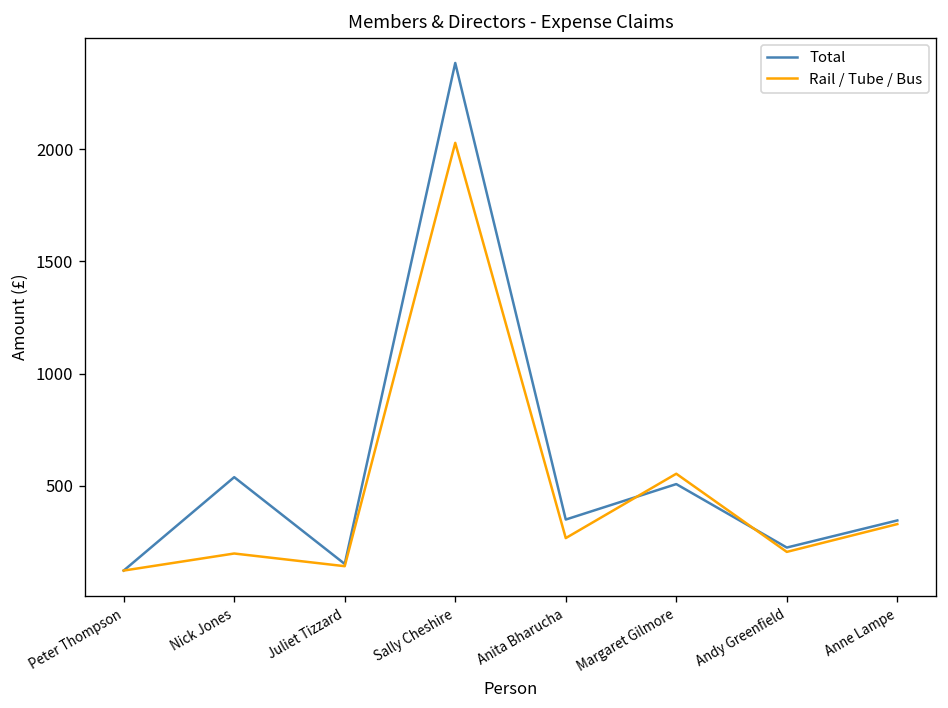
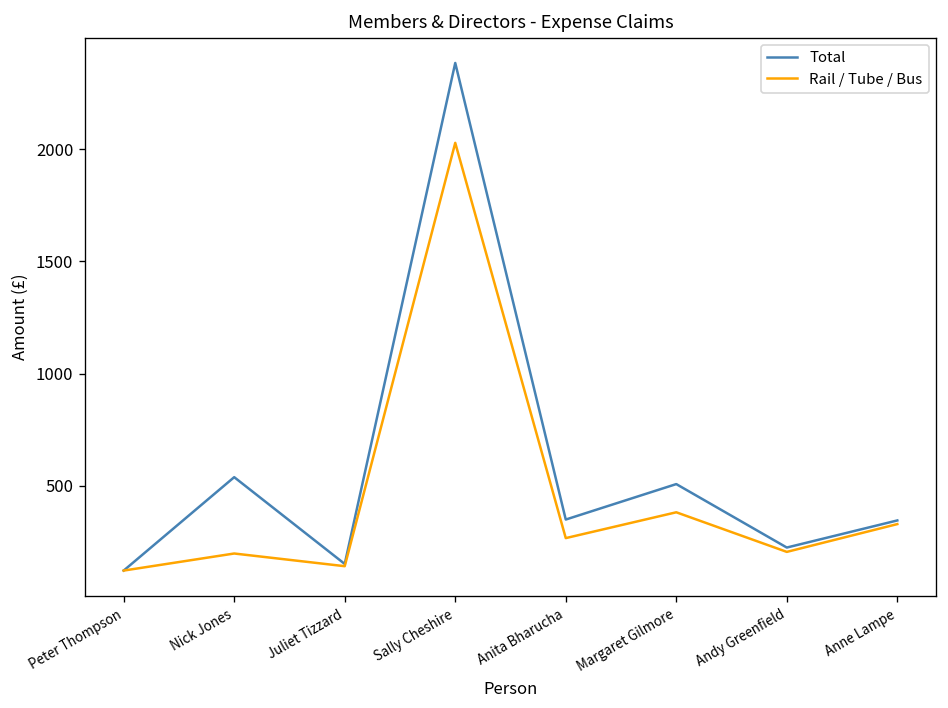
  {
    "Total": {
      "Nick Jones": 540,
      "Sally Cheshire": 2380,
      "Anita Bharucha": 350,
      "Margaret Gilmore": 510,
      "Andy Greenfield": 230,
      "Anne Lampe": 350
    },
    "Rail / Tube / Bus": {
      "Nick Jones": 200,
      "Sally Cheshire": 2030,
      "Anita Bharucha": 270,
-     "Margaret Gilmore": 550,
+     "Margaret Gilmore": 380,
      "Andy Greenfield": 210,
      "Anne Lampe": 330
    }
  }
